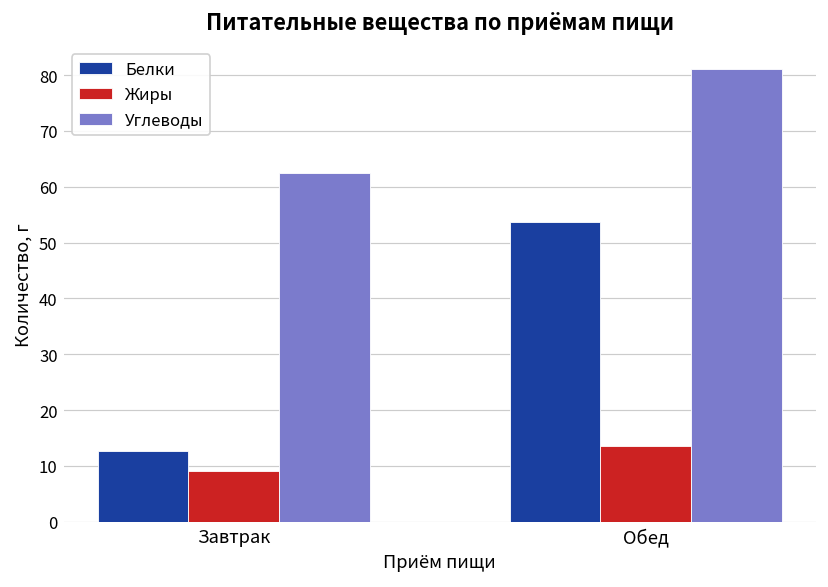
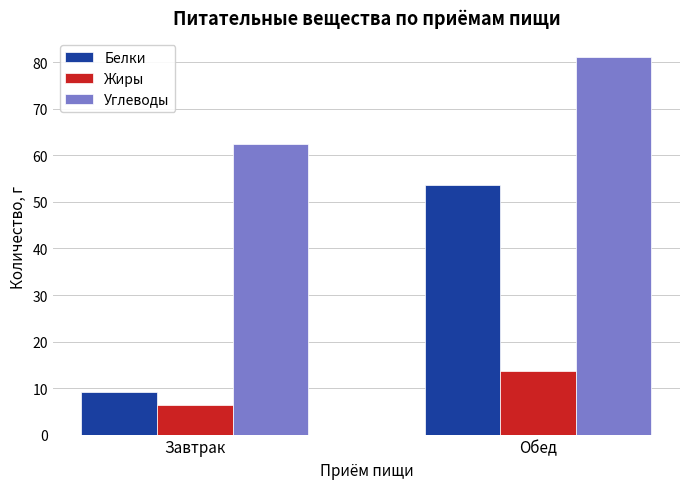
  {
    "Белки": {
-     "Завтрак": 13,
+     "Завтрак": 9,
      "Обед": 54
    },
    "Жиры": {
-     "Завтрак": 9,
+     "Завтрак": 6,
      "Обед": 14
    },
    "Углеводы": {
      "Завтрак": 63,
      "Обед": 81
    }
  }
